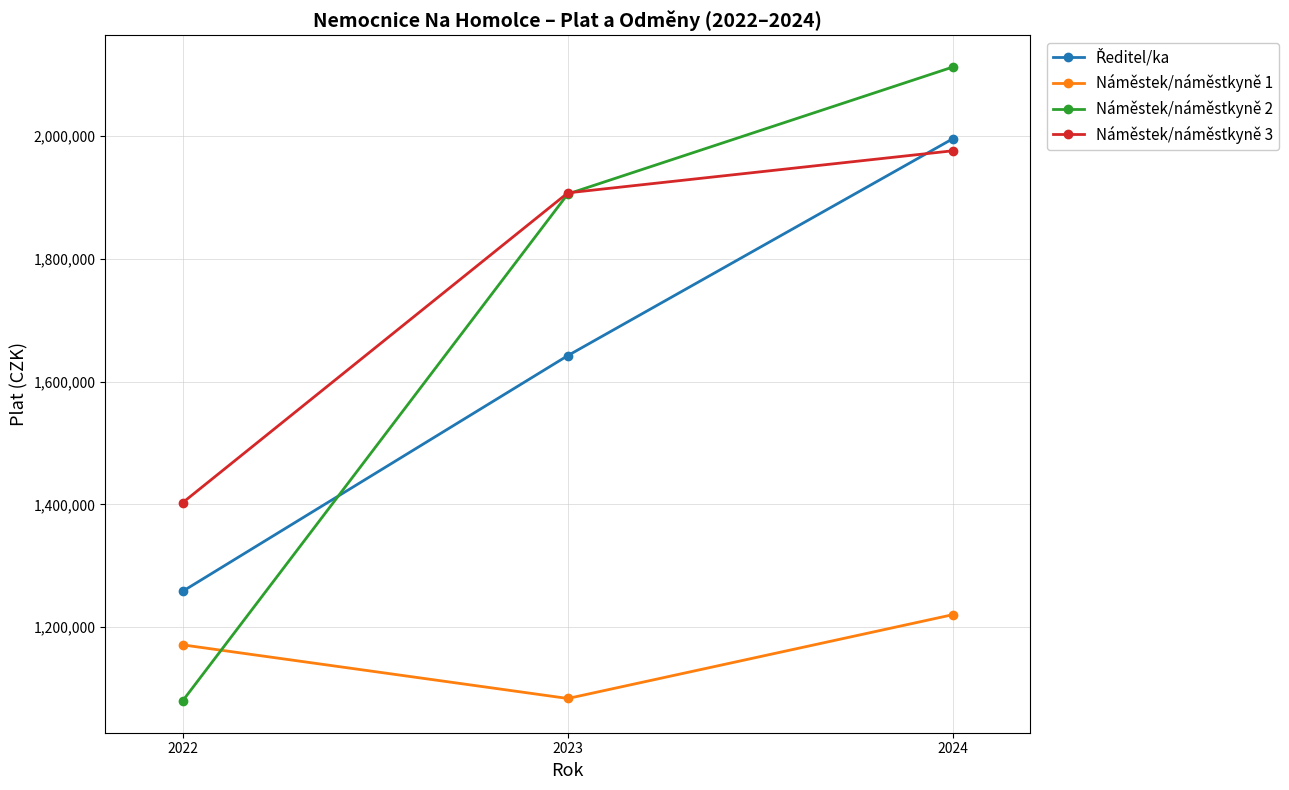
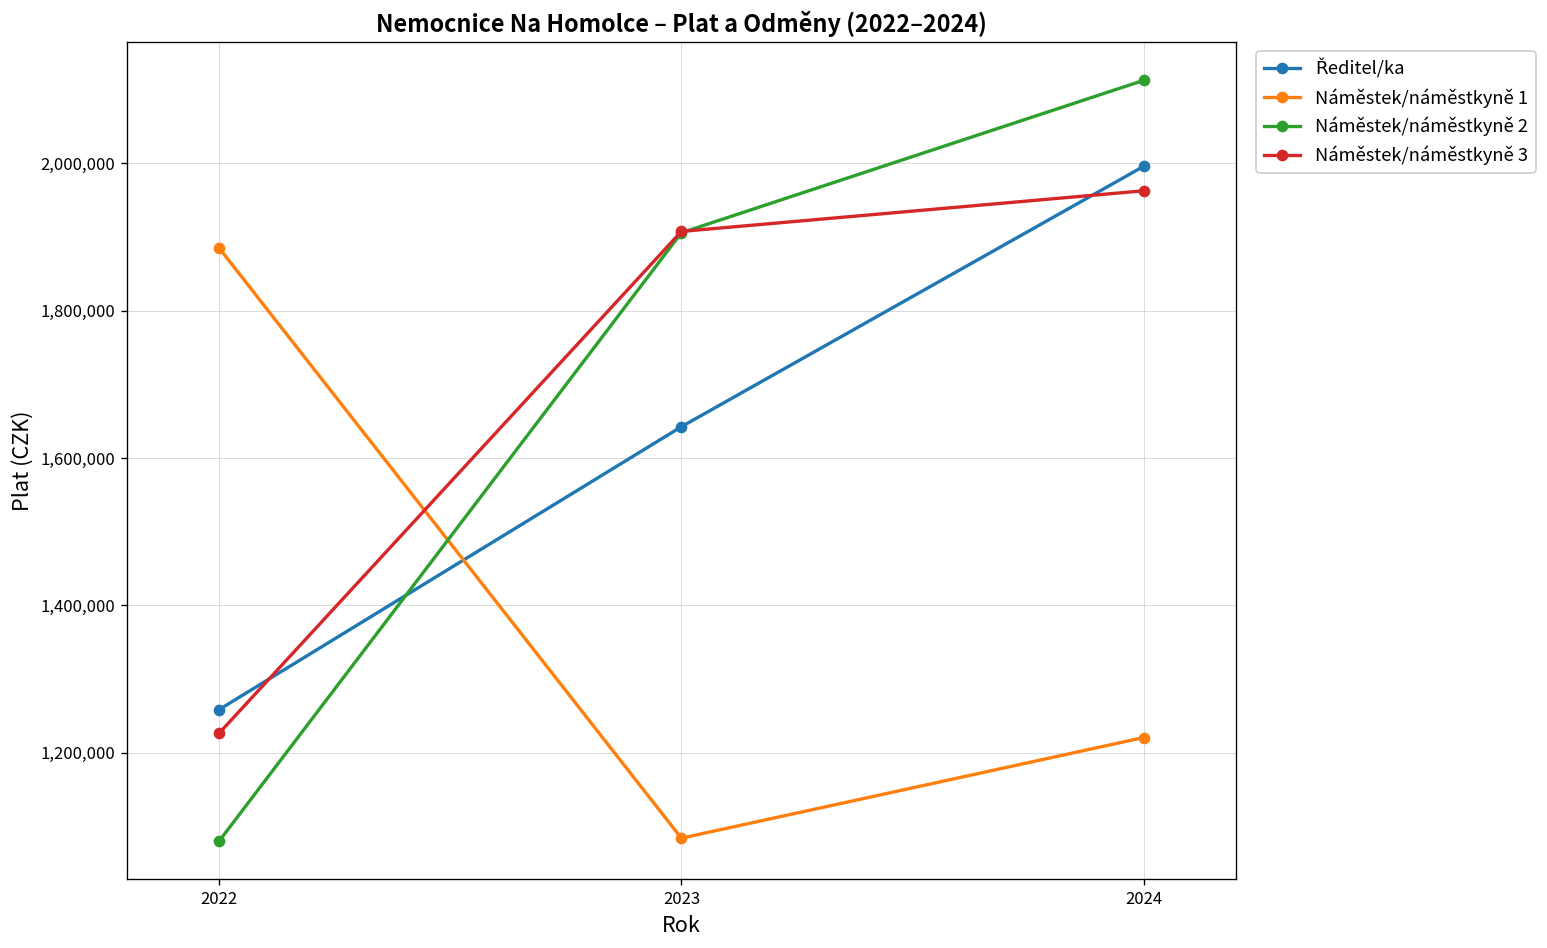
  {
    "Ředitel/ka": {
      "2022": "1,260,000",
      "2023": "1,640,000",
      "2024": "2,000,000"
    },
    "Náměstek/náměstkyně 1": {
-     "2022": "1,170,000",
+     "2022": "1,890,000",
      "2023": "1,080,000",
      "2024": "1,220,000"
    },
    "Náměstek/náměstkyně 2": {
      "2022": "1,080,000",
      "2024": "2,110,000"
    },
    "Náměstek/náměstkyně 3": {
-     "2022": "1,400,000",
-     "2024": "1,980,000"
+     "2022": "1,230,000",
+     "2024": "1,960,000"
    }
  }
